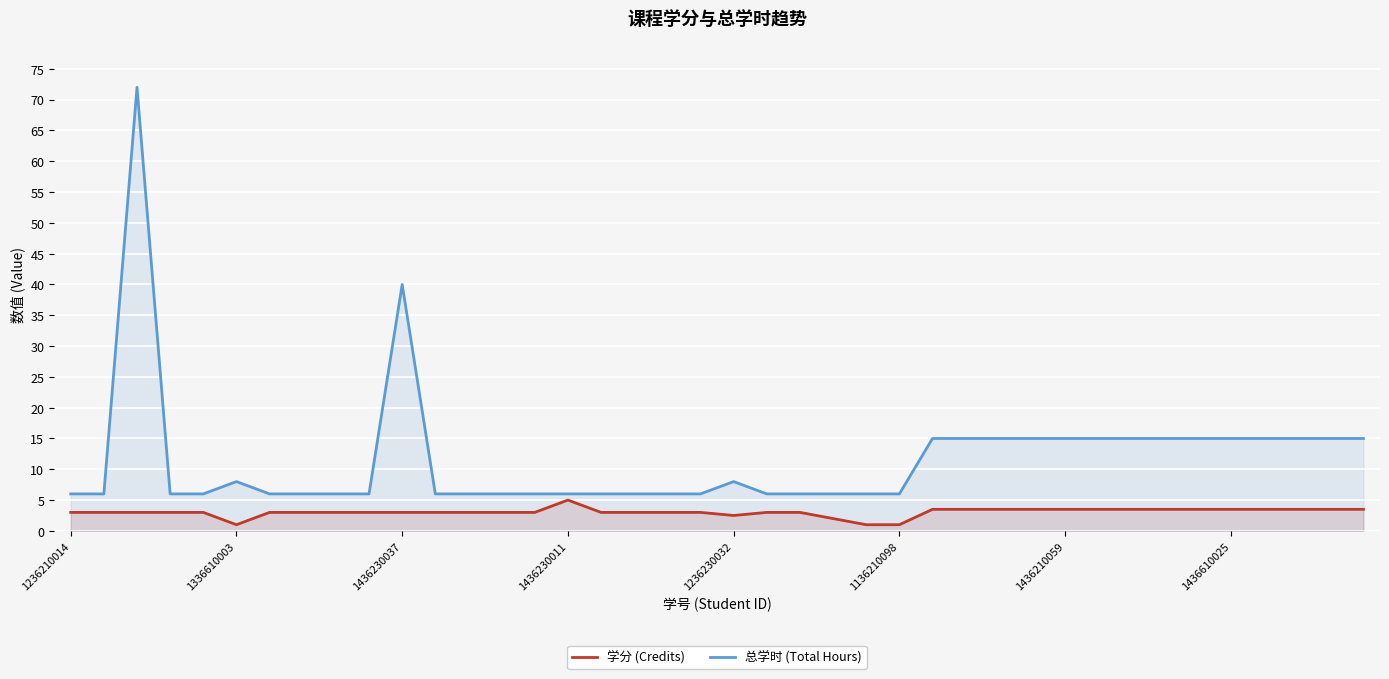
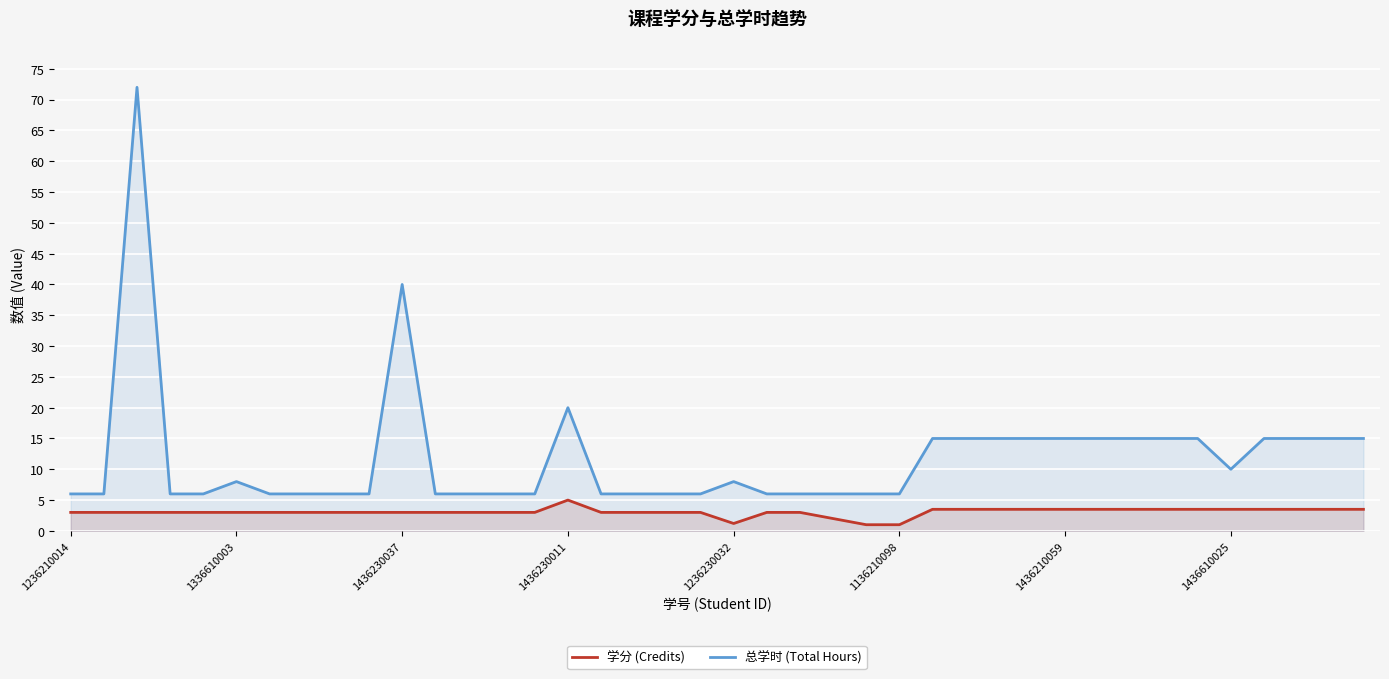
  {
    "学分 (Credits)": {
      "1236210014": 3,
-     "1336610003": 1,
+     "1336610003": 3,
      "1436230037": 3,
      "1436230011": 5,
-     "1236230032": 3,
+     "1236230032": 1,
      "1436210059": 4,
      "1436610025": 4
    },
    "总学时 (Total Hours)": {
      "1236210014": 6,
      "1336610003": 8,
      "1436230037": 40,
-     "1436230011": 6,
+     "1436230011": 20,
      "1236230032": 8,
      "1436210059": 15,
-     "1436610025": 15
+     "1436610025": 10
    }
  }
